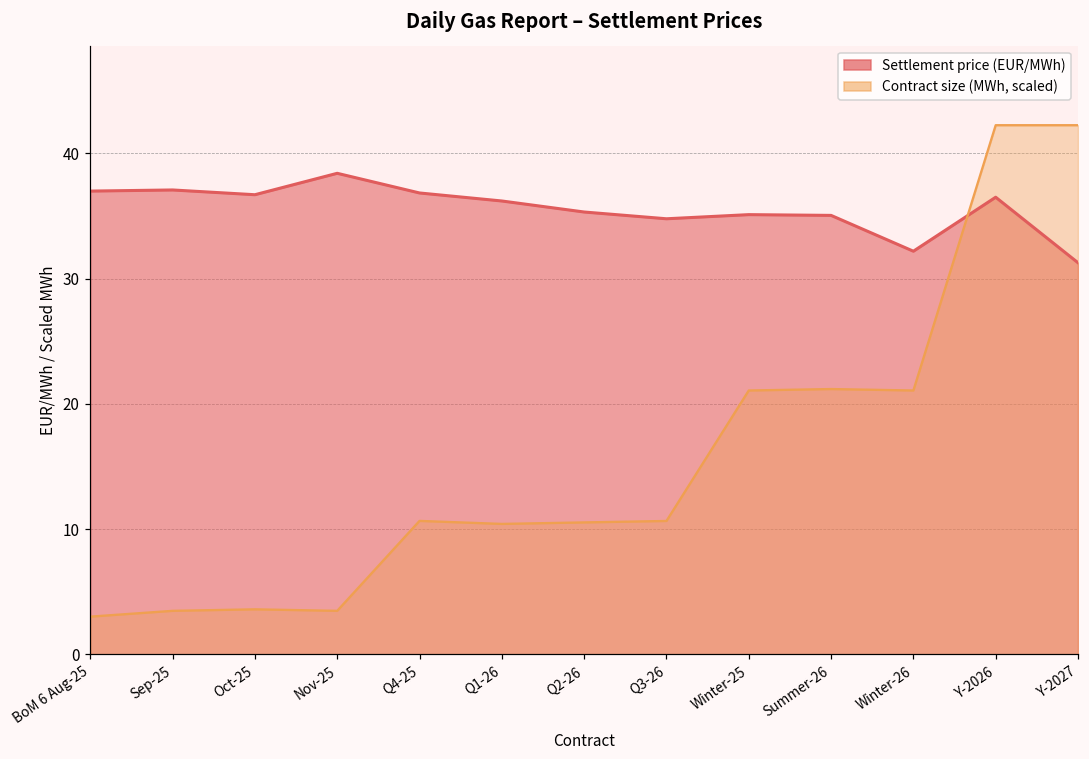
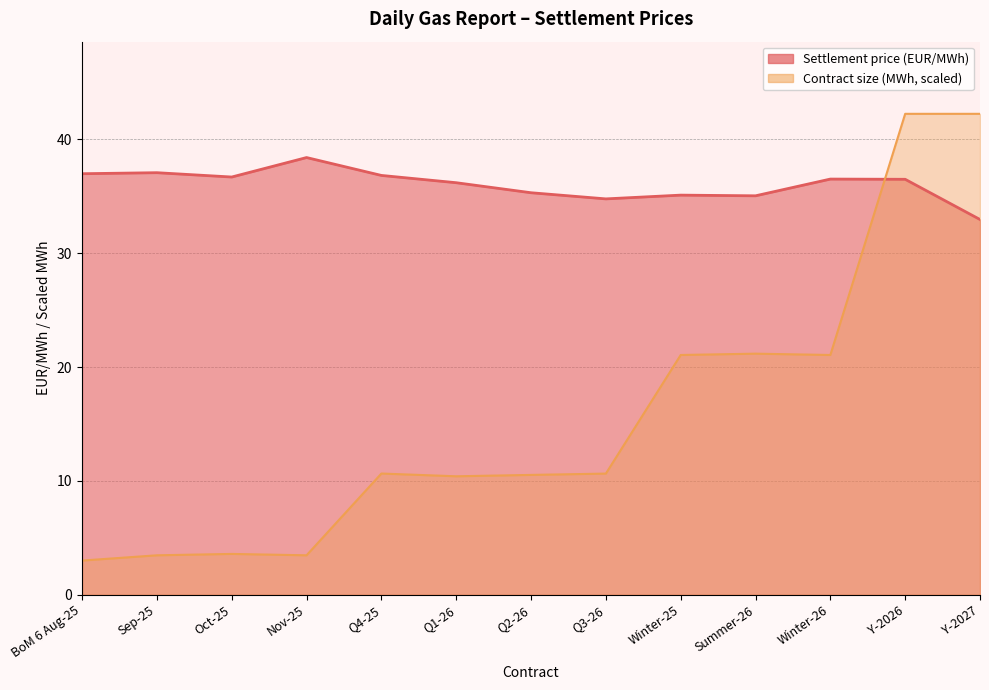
  {
    "Settlement price (EUR/MWh)": {
      "BoM 6 Aug-25": 37.0,
      "Sep-25": 37.1,
      "Oct-25": 36.7,
      "Nov-25": 38.4,
      "Q4-25": 36.8,
      "Q1-26": 36.2,
      "Q2-26": 35.3,
      "Q3-26": 34.8,
      "Winter-25": 35.1,
      "Summer-26": 35.0,
-     "Winter-26": 32.2,
+     "Winter-26": 36.5,
      "Y-2026": 36.5,
-     "Y-2027": 31.3
+     "Y-2027": 33.0
    },
    "Contract size (MWh, scaled)": {
      "BoM 6 Aug-25": 3.0,
      "Sep-25": 3.5,
      "Oct-25": 3.6,
      "Nov-25": 3.5,
      "Q4-25": 10.7,
      "Q1-26": 10.4,
      "Q2-26": 10.5,
      "Q3-26": 10.6,
      "Winter-25": 21.1,
      "Summer-26": 21.2,
      "Winter-26": 21.1,
      "Y-2026": 42.2,
      "Y-2027": 42.2
    }
  }
